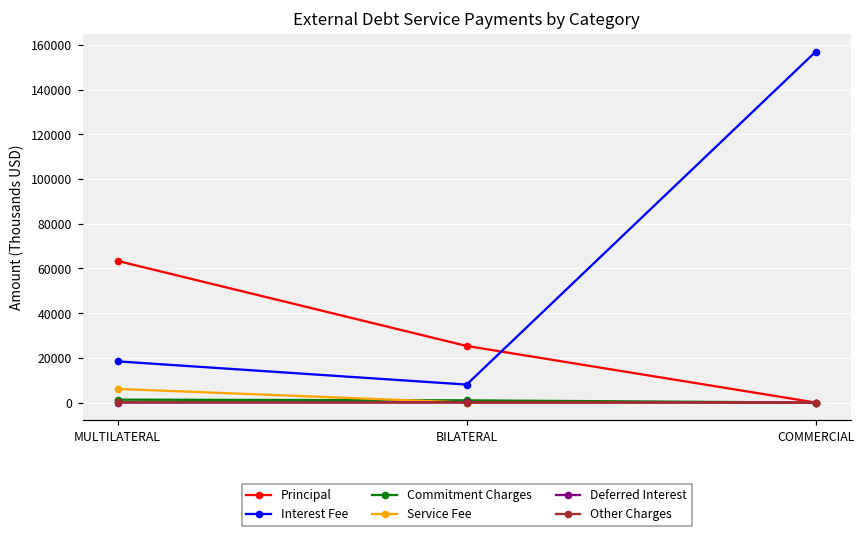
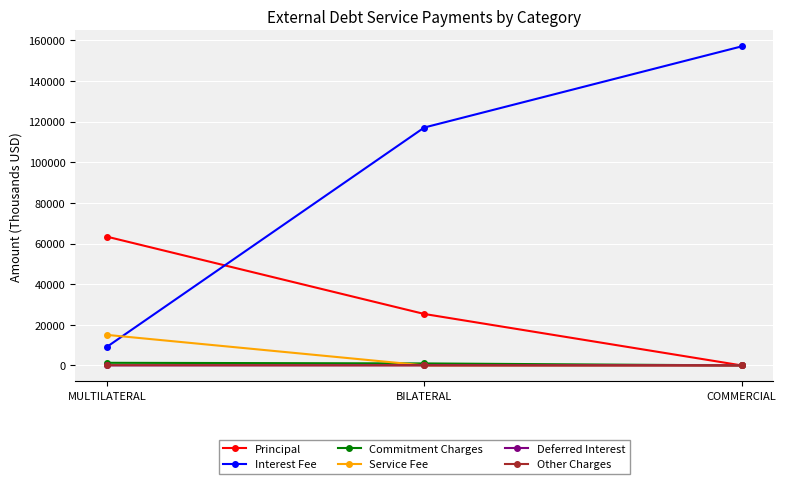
  {
    "Principal": {
      "MULTILATERAL": 63000,
      "BILATERAL": 25000
    },
    "Interest Fee": {
-     "MULTILATERAL": 18000,
-     "BILATERAL": 8000,
+     "MULTILATERAL": 9000,
+     "BILATERAL": 117000,
      "COMMERCIAL": 157000
    },
    "Service Fee": {
-     "MULTILATERAL": 6000
+     "MULTILATERAL": 15000
    },
    "Other Charges": {
      "MULTILATERAL": 0
    }
  }
